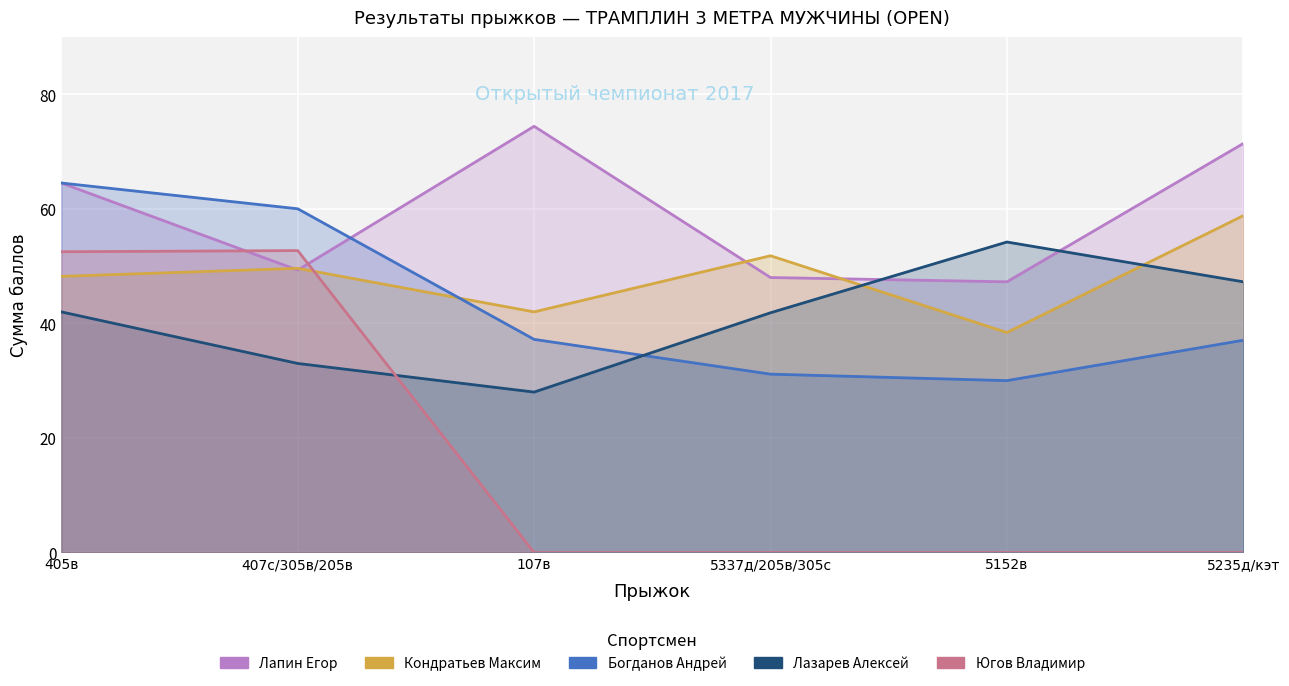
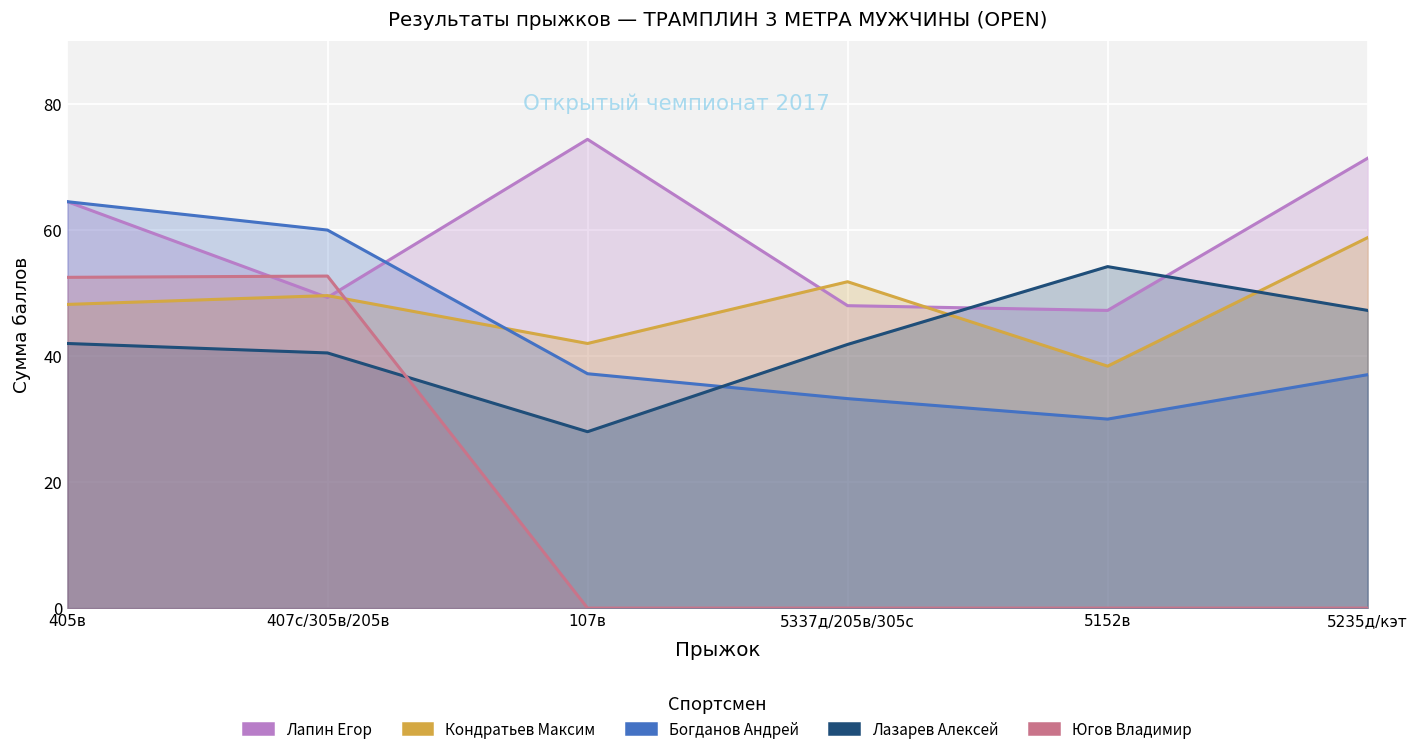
  {
    "Лапин Егор": {
      "5337д/205в/305с": 48,
      "5152в": 47,
      "5235д/кэт": 71
    },
    "Кондратьев Максим": {
      "405в": 48,
      "107в": 42,
      "5337д/205в/305с": 52,
      "5152в": 38,
      "5235д/кэт": 59
    },
    "Богданов Андрей": {
      "407с/305в/205в": 60,
      "107в": 37,
-     "5337д/205в/305с": 31,
+     "5337д/205в/305с": 33,
      "5152в": 30,
      "5235д/кэт": 37
    },
    "Лазарев Алексей": {
      "405в": 42,
-     "407с/305в/205в": 33,
+     "407с/305в/205в": 41,
      "107в": 28,
      "5337д/205в/305с": 42,
      "5152в": 54,
      "5235д/кэт": 47
    },
    "Югов Владимир": {
      "405в": 53,
      "407с/305в/205в": 53,
      "107в": 0,
      "5337д/205в/305с": 0,
      "5152в": 0,
      "5235д/кэт": 0
    }
  }
